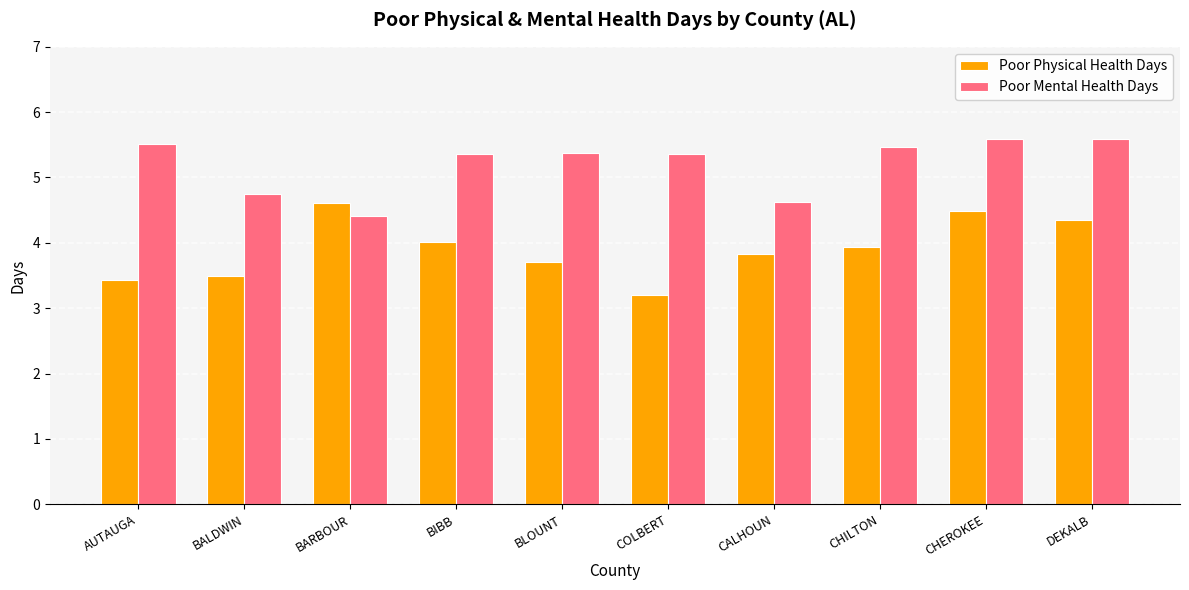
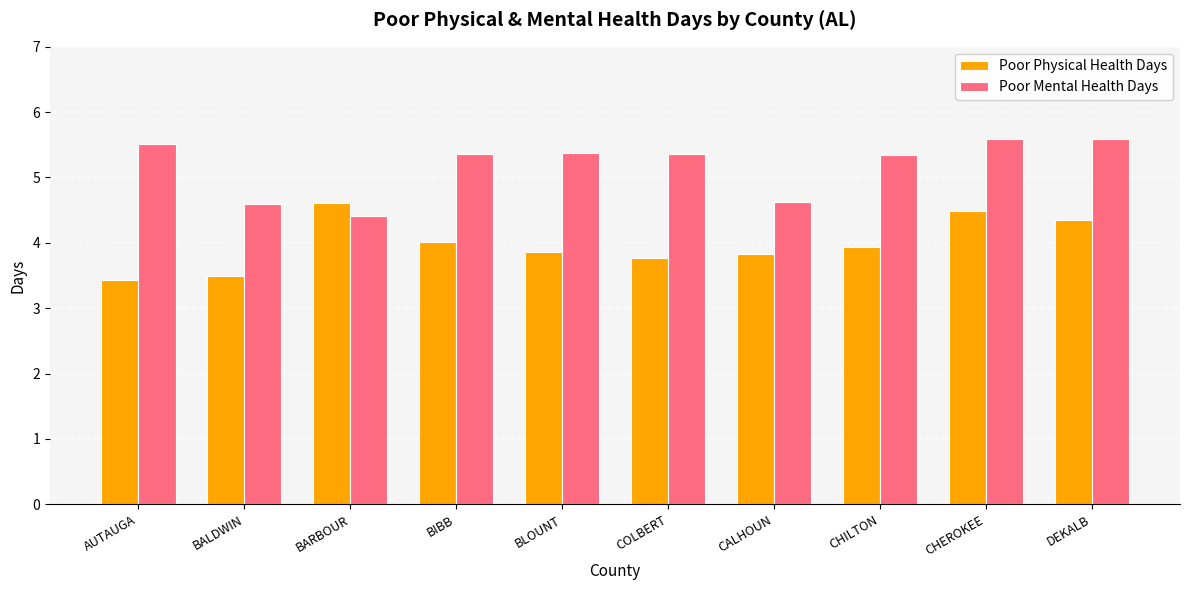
  {
    "Poor Physical Health Days": {
      "AUTAUGA": 3.4,
      "BALDWIN": 3.5,
      "BARBOUR": 4.6,
      "BIBB": 4.0,
-     "BLOUNT": 3.7,
-     "COLBERT": 3.2,
+     "BLOUNT": 3.9,
+     "COLBERT": 3.8,
      "CALHOUN": 3.8,
      "CHILTON": 3.9,
      "CHEROKEE": 4.5,
      "DEKALB": 4.3
    },
    "Poor Mental Health Days": {
      "AUTAUGA": 5.5,
-     "BALDWIN": 4.8,
+     "BALDWIN": 4.6,
      "BARBOUR": 4.4,
      "BIBB": 5.4,
      "BLOUNT": 5.4,
      "COLBERT": 5.4,
      "CALHOUN": 4.6,
-     "CHILTON": 5.5,
+     "CHILTON": 5.3,
      "CHEROKEE": 5.6,
      "DEKALB": 5.6
    }
  }
